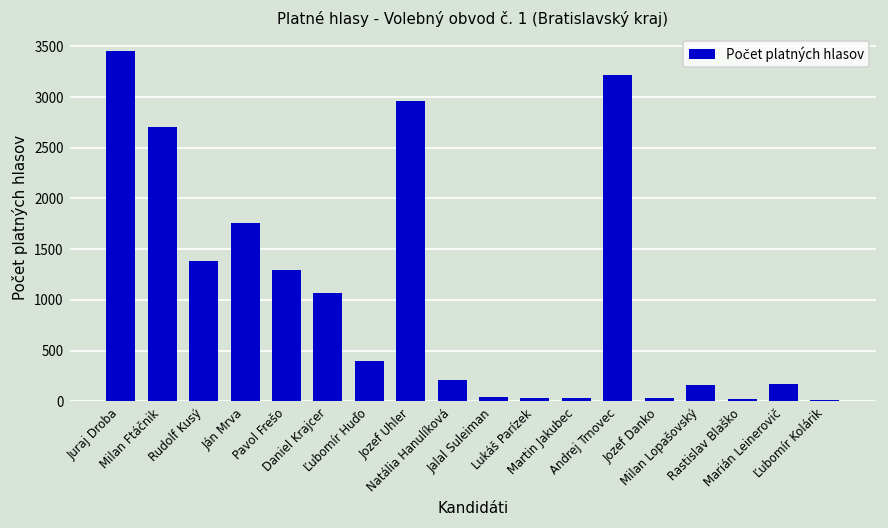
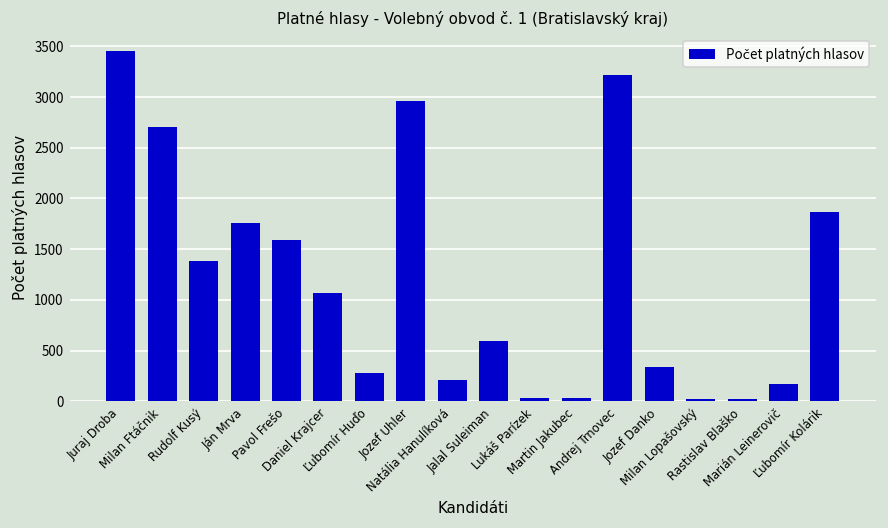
  {
    "Juraj Droba": 3400,
    "Milan Ftáčnik": 2700,
    "Rudolf Kusý": 1400,
    "Ján Mrva": 1800,
-   "Pavol Frešo": 1300,
+   "Pavol Frešo": 1600,
    "Daniel Krajcer": 1100,
-   "Ľubomír Huďo": 400,
+   "Ľubomír Huďo": 300,
    "Jozef Uhler": 3000,
    "Natália Hanulíková": 200,
-   "Jalal Suleiman": 0,
+   "Jalal Suleiman": 600,
    "Lukáš Parízek": 0,
    "Martin Jakubec": 0,
    "Andrej Trnovec": 3200,
-   "Jozef Danko": 0,
-   "Milan Lopašovský": 200,
+   "Jozef Danko": 300,
+   "Milan Lopašovský": 0,
    "Marián Leinerovič": 200,
-   "Ľubomír Kolárik": 0
+   "Ľubomír Kolárik": 1900
  }
